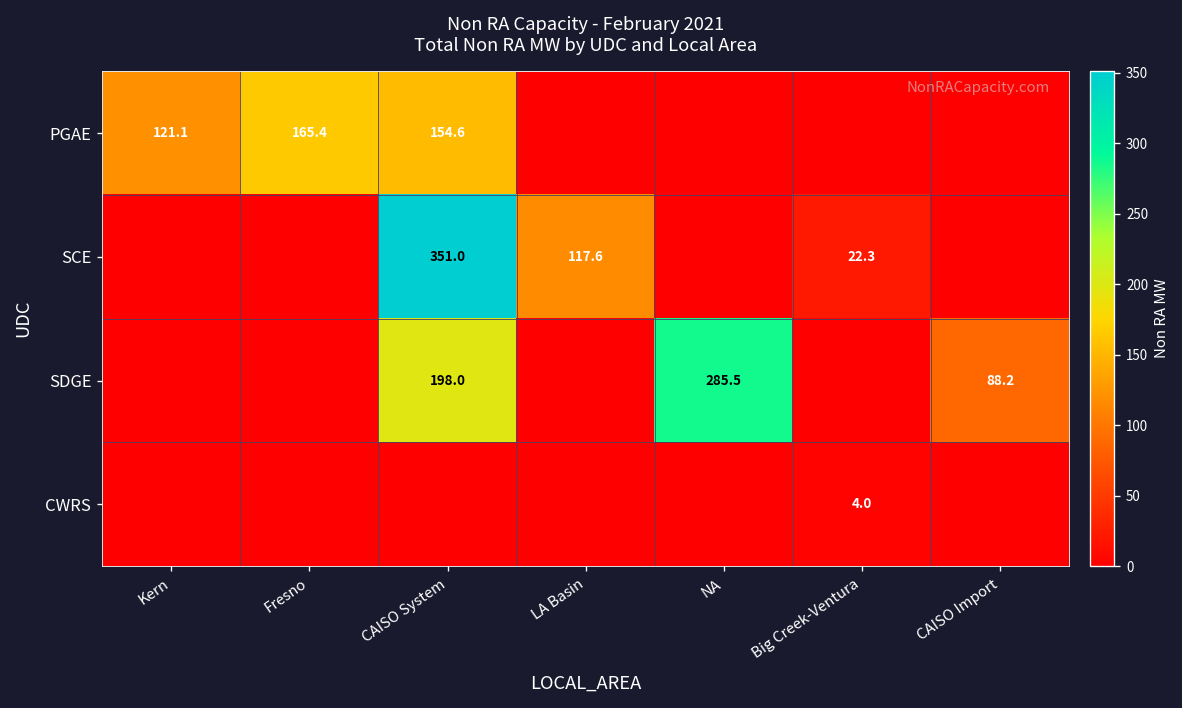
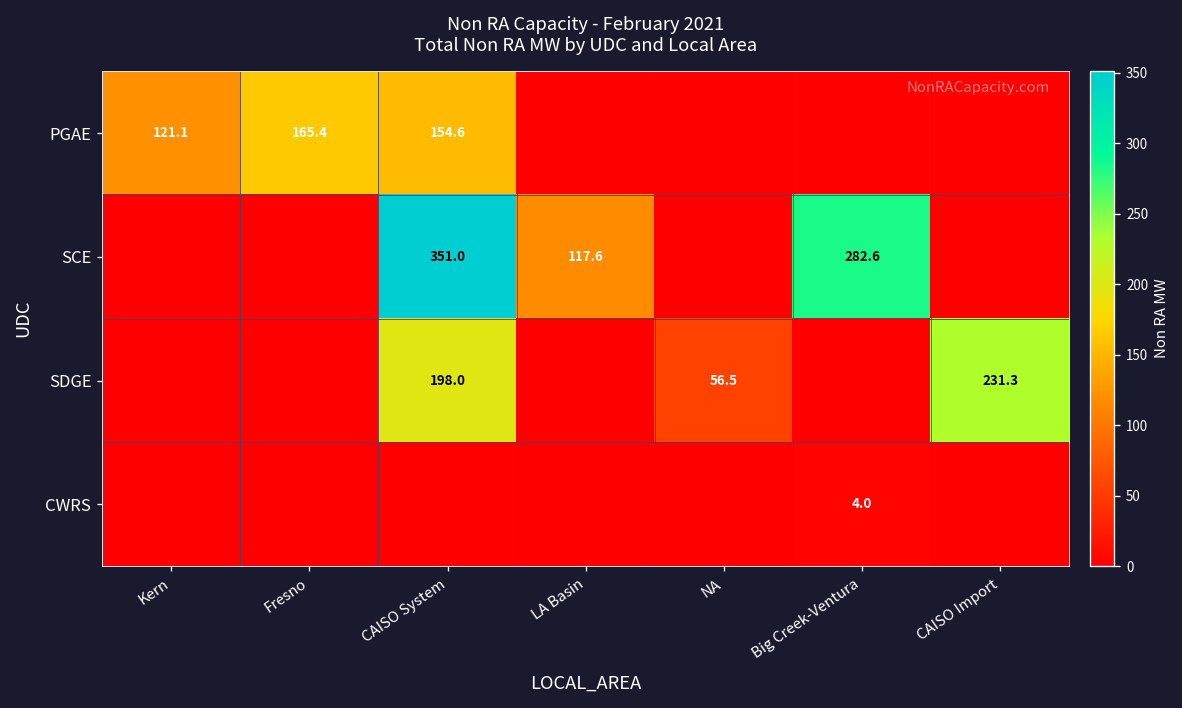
  {
    "PGAE": {
      "Kern": 121.1,
      "Fresno": 165.4,
      "CAISO System": 154.6
    },
    "SCE": {
      "CAISO System": 351.0,
      "LA Basin": 117.6,
-     "Big Creek-Ventura": 22.3
+     "Big Creek-Ventura": 282.6
    },
    "SDGE": {
      "CAISO System": 198.0,
-     "NA": 285.5,
-     "CAISO Import": 88.2
+     "NA": 56.5,
+     "CAISO Import": 231.3
    },
    "CWRS": {
      "Big Creek-Ventura": 4.0
    }
  }
